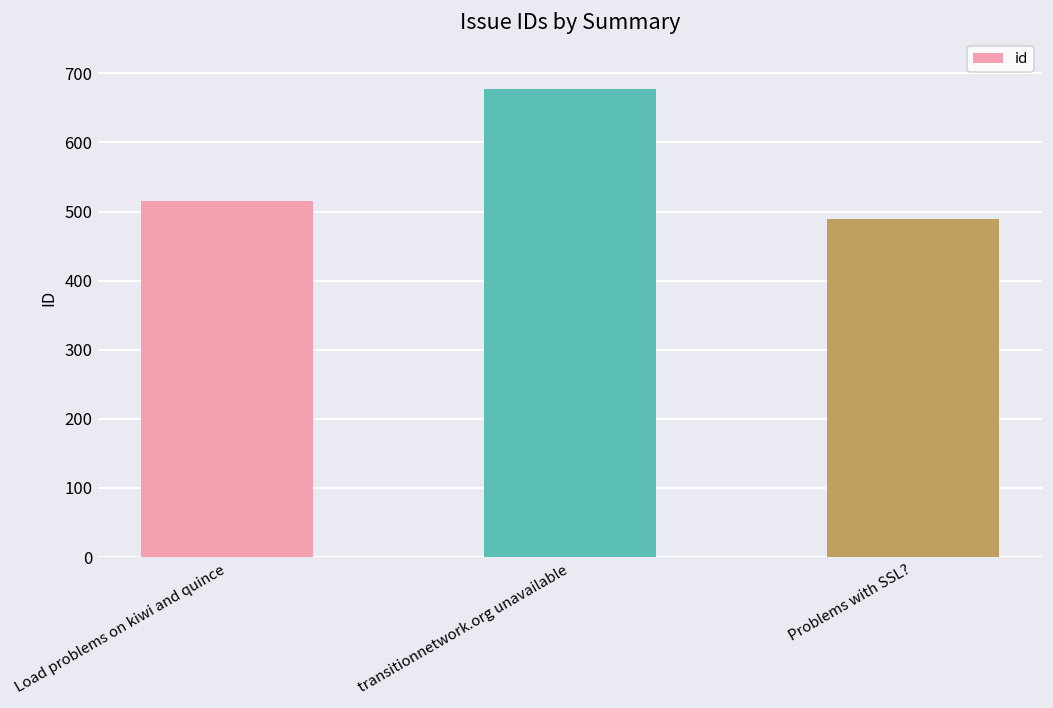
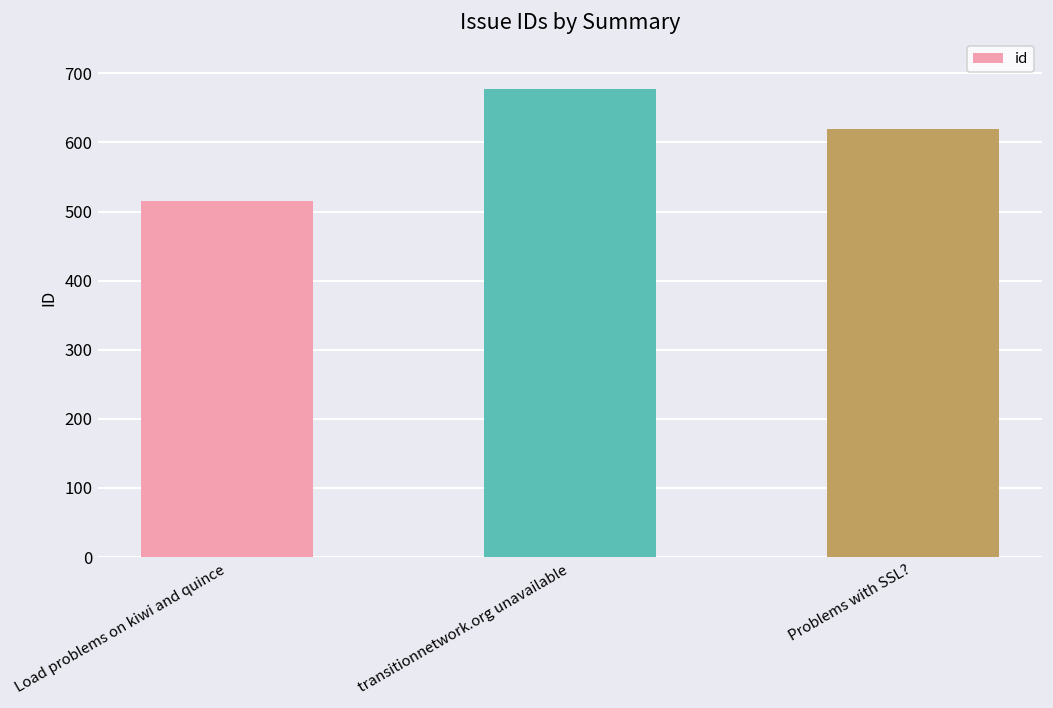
  {
    "Load problems on kiwi and quince": 520,
    "transitionnetwork.org unavailable": 680,
-   "Problems with SSL?": 490
+   "Problems with SSL?": 620
  }
